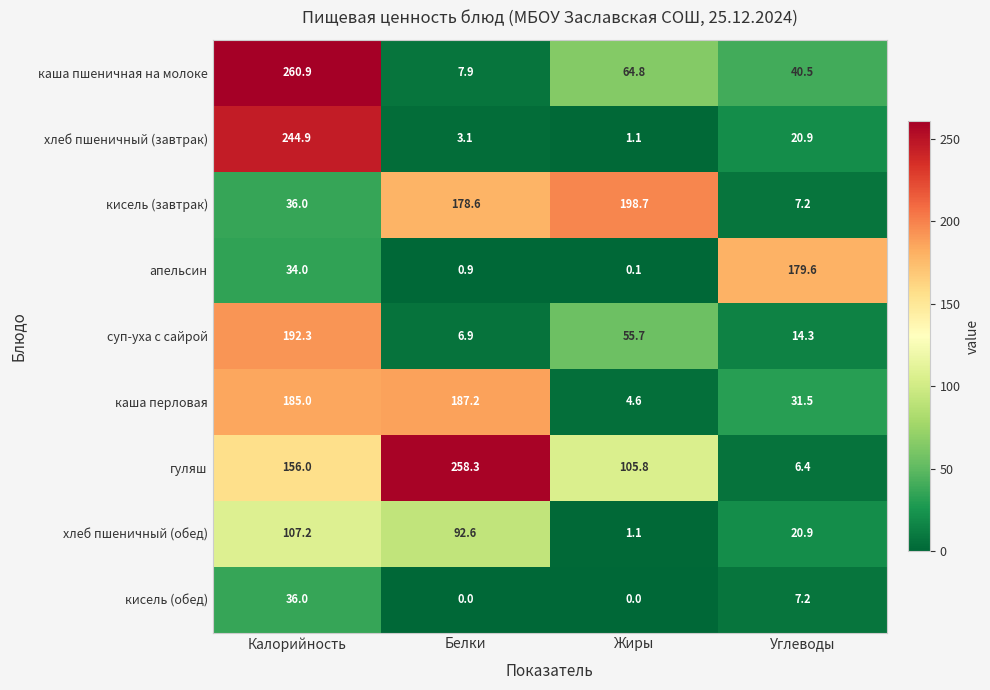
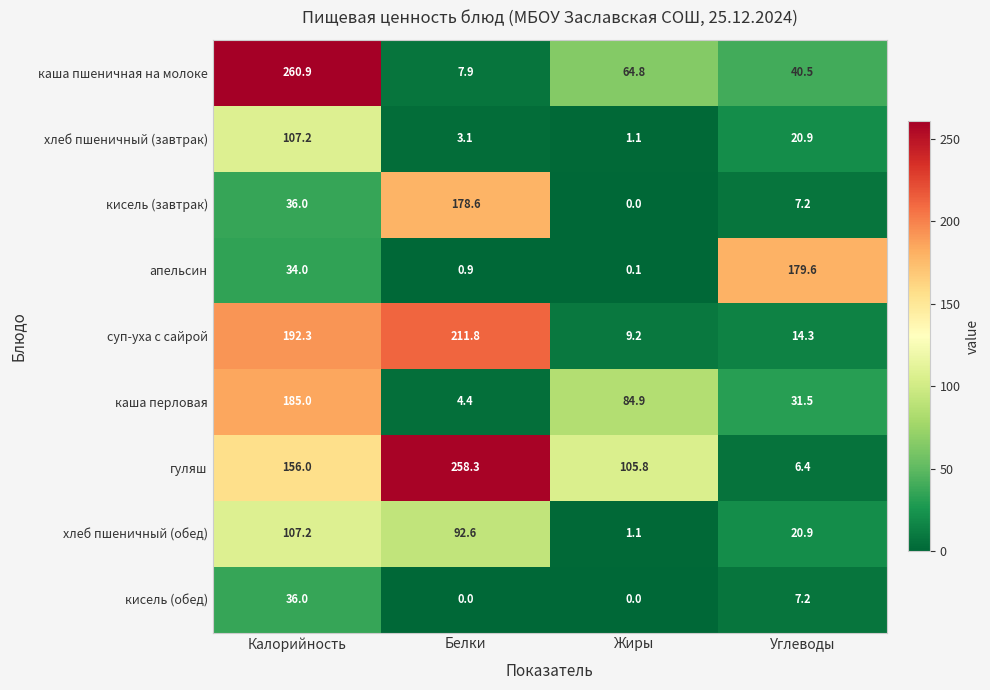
  {
    "каша пшеничная на молоке": {
      "Калорийность": 260.9,
      "Белки": 7.9,
      "Жиры": 64.8,
      "Углеводы": 40.5
    },
    "хлеб пшеничный (завтрак)": {
-     "Калорийность": 244.9,
+     "Калорийность": 107.2,
      "Белки": 3.1,
      "Жиры": 1.1,
      "Углеводы": 20.9
    },
    "кисель (завтрак)": {
      "Калорийность": 36.0,
      "Белки": 178.6,
-     "Жиры": 198.7,
+     "Жиры": 0.0,
      "Углеводы": 7.2
    },
    "апельсин": {
      "Калорийность": 34.0,
      "Белки": 0.9,
      "Жиры": 0.1,
      "Углеводы": 179.6
    },
    "суп-уха с сайрой": {
      "Калорийность": 192.3,
-     "Белки": 6.9,
-     "Жиры": 55.7,
+     "Белки": 211.8,
+     "Жиры": 9.2,
      "Углеводы": 14.3
    },
    "каша перловая": {
      "Калорийность": 185.0,
-     "Белки": 187.2,
-     "Жиры": 4.6,
+     "Белки": 4.4,
+     "Жиры": 84.9,
      "Углеводы": 31.5
    },
    "гуляш": {
      "Калорийность": 156.0,
      "Белки": 258.3,
      "Жиры": 105.8,
      "Углеводы": 6.4
    },
    "хлеб пшеничный (обед)": {
      "Калорийность": 107.2,
      "Белки": 92.6,
      "Жиры": 1.1,
      "Углеводы": 20.9
    },
    "кисель (обед)": {
      "Калорийность": 36.0,
      "Белки": 0.0,
      "Жиры": 0.0,
      "Углеводы": 7.2
    }
  }
